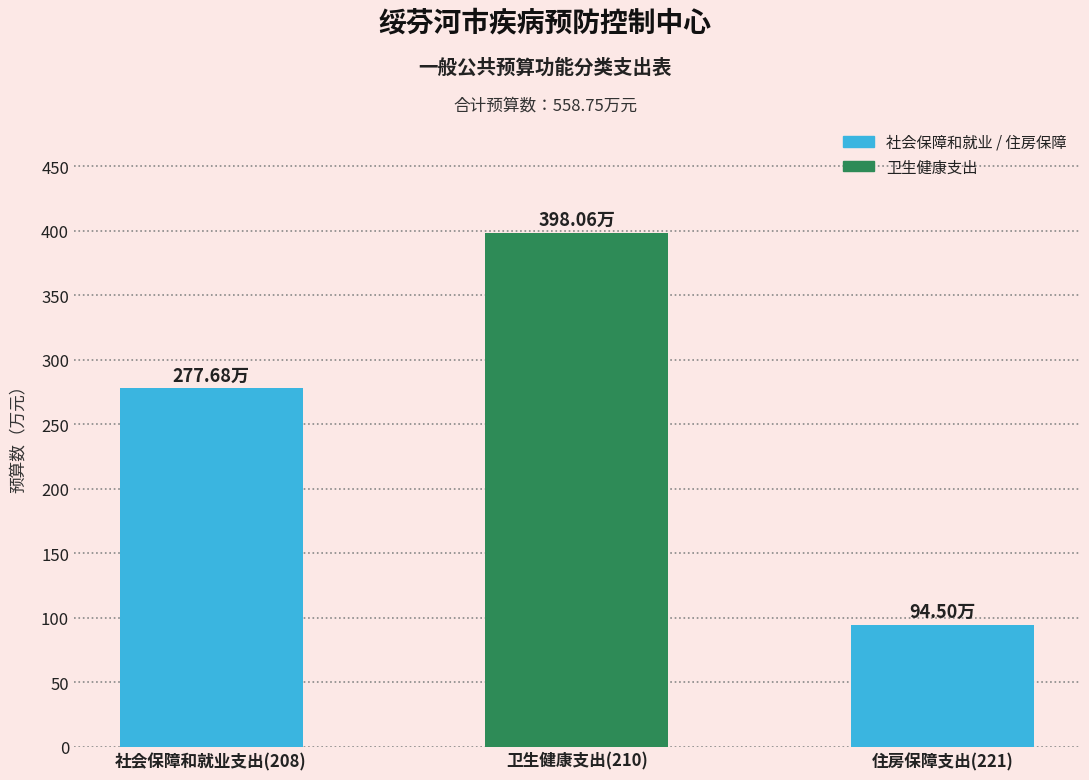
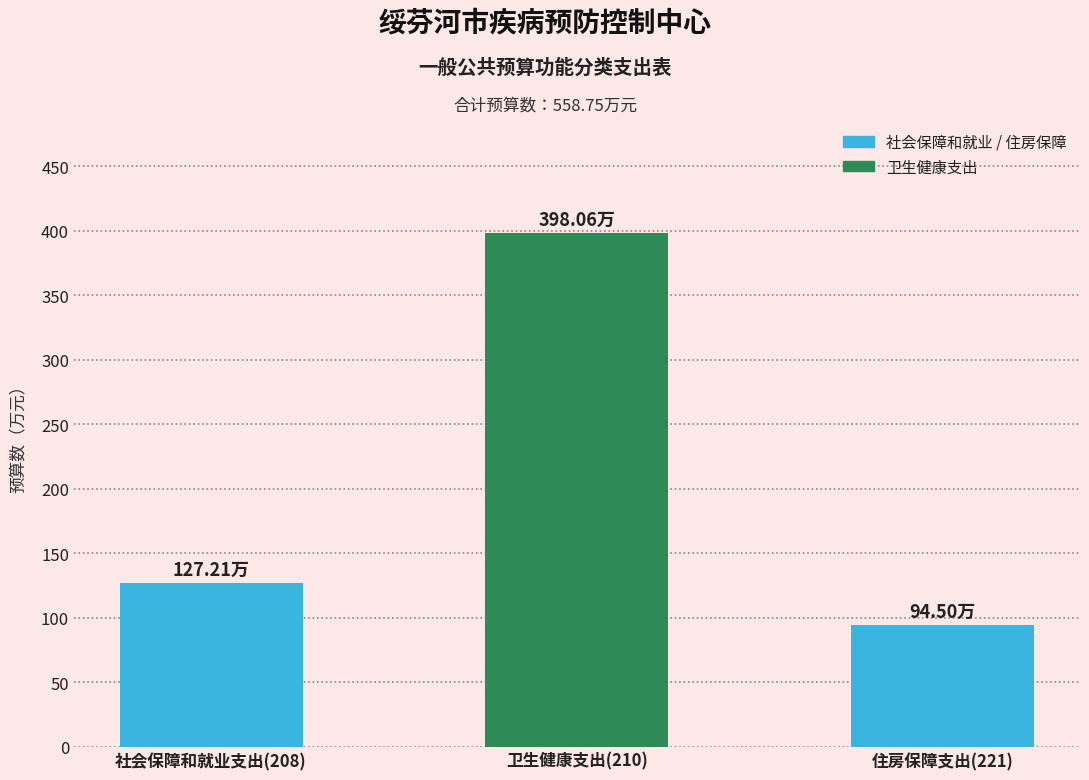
  {
-   "社会保障和就业支出(208)": "277.68万",
+   "社会保障和就业支出(208)": "127.21万",
    "卫生健康支出(210)": "398.06万",
    "住房保障支出(221)": "94.50万"
  }
